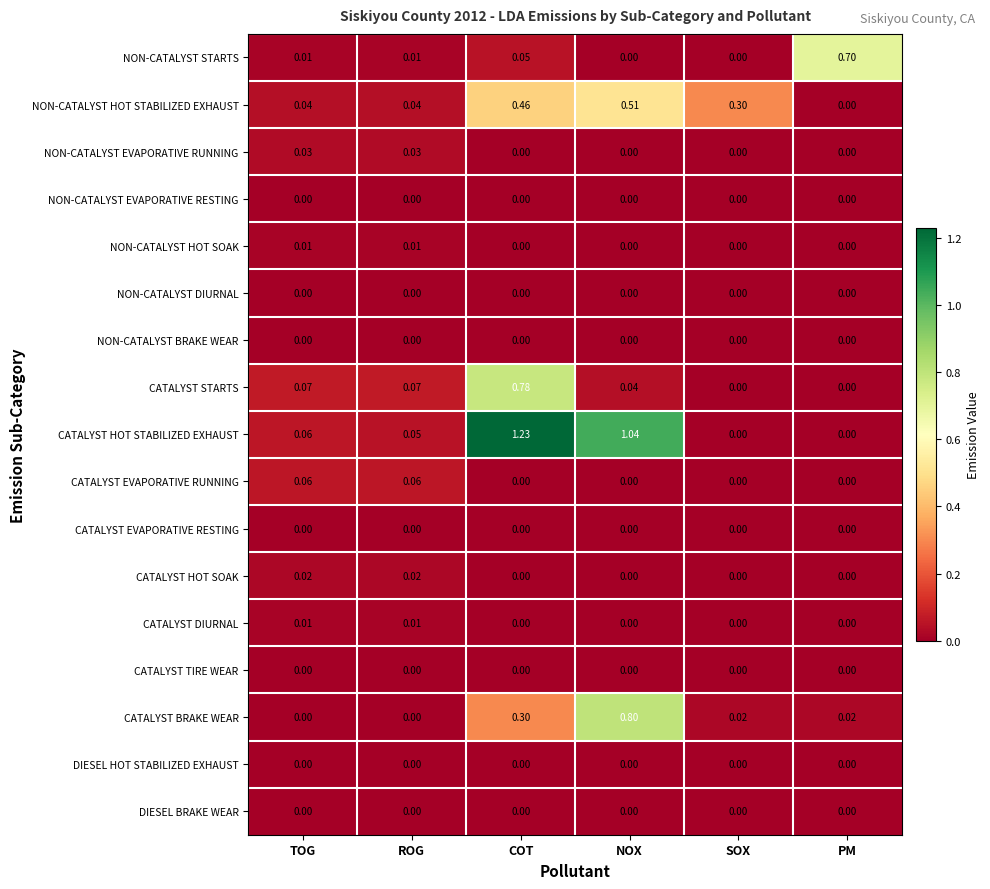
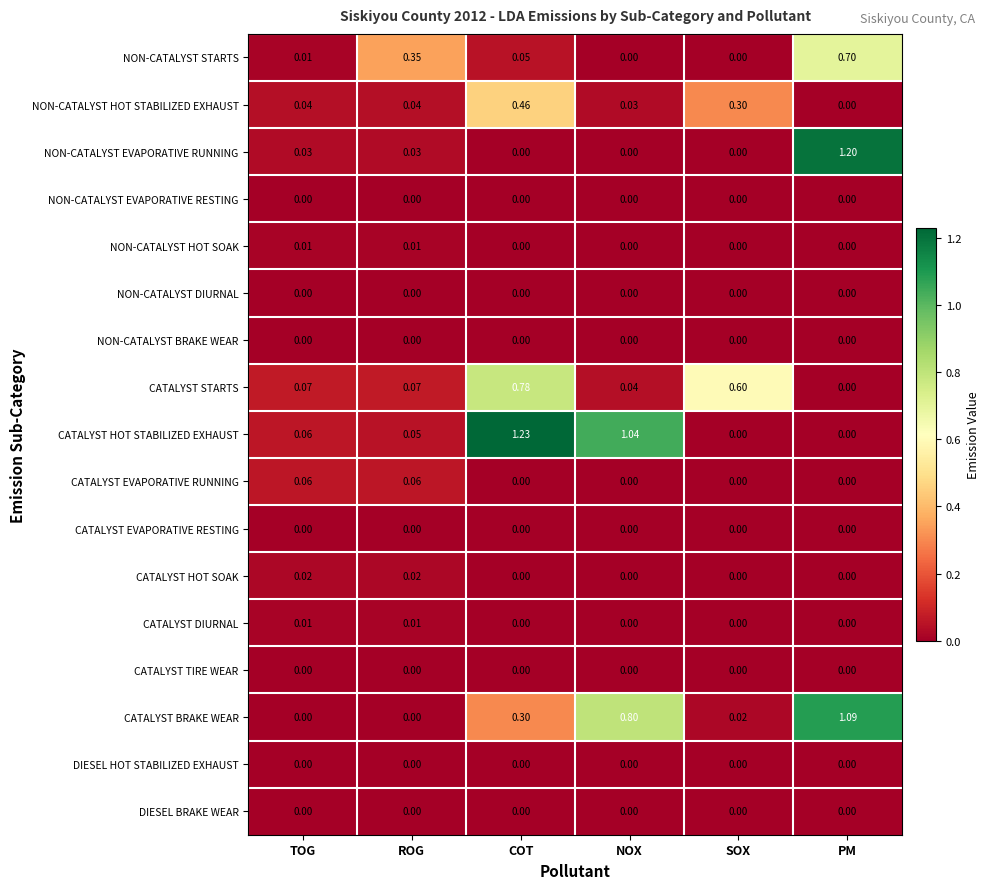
  {
    "NON-CATALYST STARTS": {
      "TOG": 0.01,
-     "ROG": 0.01,
+     "ROG": 0.35,
      "COT": 0.05,
      "NOX": 0.00,
      "SOX": 0.00,
      "PM": 0.70
    },
    "NON-CATALYST HOT STABILIZED EXHAUST": {
      "TOG": 0.04,
      "ROG": 0.04,
      "COT": 0.46,
-     "NOX": 0.51,
+     "NOX": 0.03,
      "SOX": 0.30,
      "PM": 0.00
    },
    "NON-CATALYST EVAPORATIVE RUNNING": {
      "TOG": 0.03,
      "ROG": 0.03,
      "COT": 0.00,
      "NOX": 0.00,
      "SOX": 0.00,
-     "PM": 0.00
+     "PM": 1.20
    },
    "NON-CATALYST EVAPORATIVE RESTING": {
      "TOG": 0.00,
      "ROG": 0.00,
      "COT": 0.00,
      "NOX": 0.00,
      "SOX": 0.00,
      "PM": 0.00
    },
    "NON-CATALYST HOT SOAK": {
      "TOG": 0.01,
      "ROG": 0.01,
      "COT": 0.00,
      "NOX": 0.00,
      "SOX": 0.00,
      "PM": 0.00
    },
    "NON-CATALYST DIURNAL": {
      "TOG": 0.00,
      "ROG": 0.00,
      "COT": 0.00,
      "NOX": 0.00,
      "SOX": 0.00,
      "PM": 0.00
    },
    "NON-CATALYST BRAKE WEAR": {
      "TOG": 0.00,
      "ROG": 0.00,
      "COT": 0.00,
      "NOX": 0.00,
      "SOX": 0.00,
      "PM": 0.00
    },
    "CATALYST STARTS": {
      "TOG": 0.07,
      "ROG": 0.07,
      "COT": 0.78,
      "NOX": 0.04,
-     "SOX": 0.00,
+     "SOX": 0.60,
      "PM": 0.00
    },
    "CATALYST HOT STABILIZED EXHAUST": {
      "TOG": 0.06,
      "ROG": 0.05,
      "COT": 1.23,
      "NOX": 1.04,
      "SOX": 0.00,
      "PM": 0.00
    },
    "CATALYST EVAPORATIVE RUNNING": {
      "TOG": 0.06,
      "ROG": 0.06,
      "COT": 0.00,
      "NOX": 0.00,
      "SOX": 0.00,
      "PM": 0.00
    },
    "CATALYST EVAPORATIVE RESTING": {
      "TOG": 0.00,
      "ROG": 0.00,
      "COT": 0.00,
      "NOX": 0.00,
      "SOX": 0.00,
      "PM": 0.00
    },
    "CATALYST HOT SOAK": {
      "TOG": 0.02,
      "ROG": 0.02,
      "COT": 0.00,
      "NOX": 0.00,
      "SOX": 0.00,
      "PM": 0.00
    },
    "CATALYST DIURNAL": {
      "TOG": 0.01,
      "ROG": 0.01,
      "COT": 0.00,
      "NOX": 0.00,
      "SOX": 0.00,
      "PM": 0.00
    },
    "CATALYST TIRE WEAR": {
      "TOG": 0.00,
      "ROG": 0.00,
      "COT": 0.00,
      "NOX": 0.00,
      "SOX": 0.00,
      "PM": 0.00
    },
    "CATALYST BRAKE WEAR": {
      "TOG": 0.00,
      "ROG": 0.00,
      "COT": 0.30,
      "NOX": 0.80,
      "SOX": 0.02,
-     "PM": 0.02
+     "PM": 1.09
    },
    "DIESEL HOT STABILIZED EXHAUST": {
      "TOG": 0.00,
      "ROG": 0.00,
      "COT": 0.00,
      "NOX": 0.00,
      "SOX": 0.00,
      "PM": 0.00
    },
    "DIESEL BRAKE WEAR": {
      "TOG": 0.00,
      "ROG": 0.00,
      "COT": 0.00,
      "NOX": 0.00,
      "SOX": 0.00,
      "PM": 0.00
    }
  }
